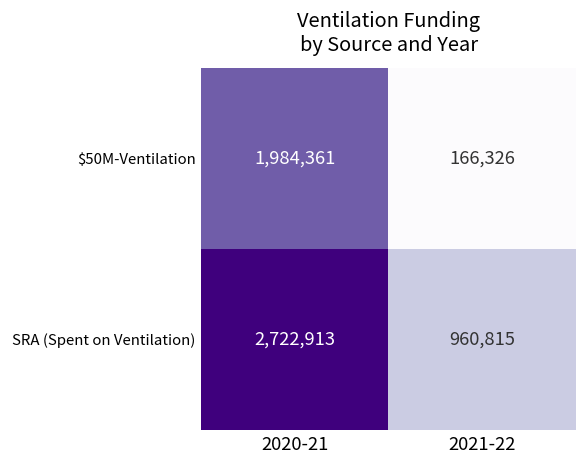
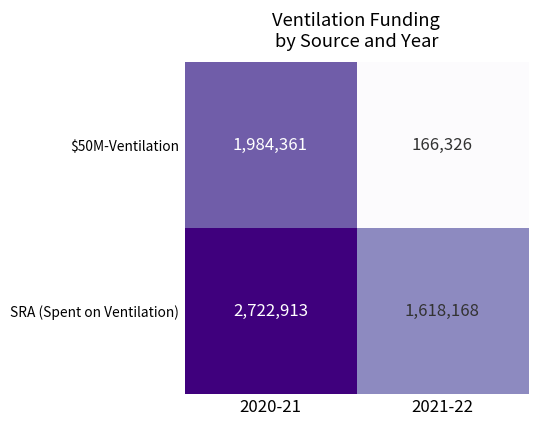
  {
    "$50M-Ventilation": {
      "2020-21": "1,984,361",
      "2021-22": "166,326"
    },
    "SRA (Spent on Ventilation)": {
      "2020-21": "2,722,913",
-     "2021-22": "960,815"
+     "2021-22": "1,618,168"
    }
  }
